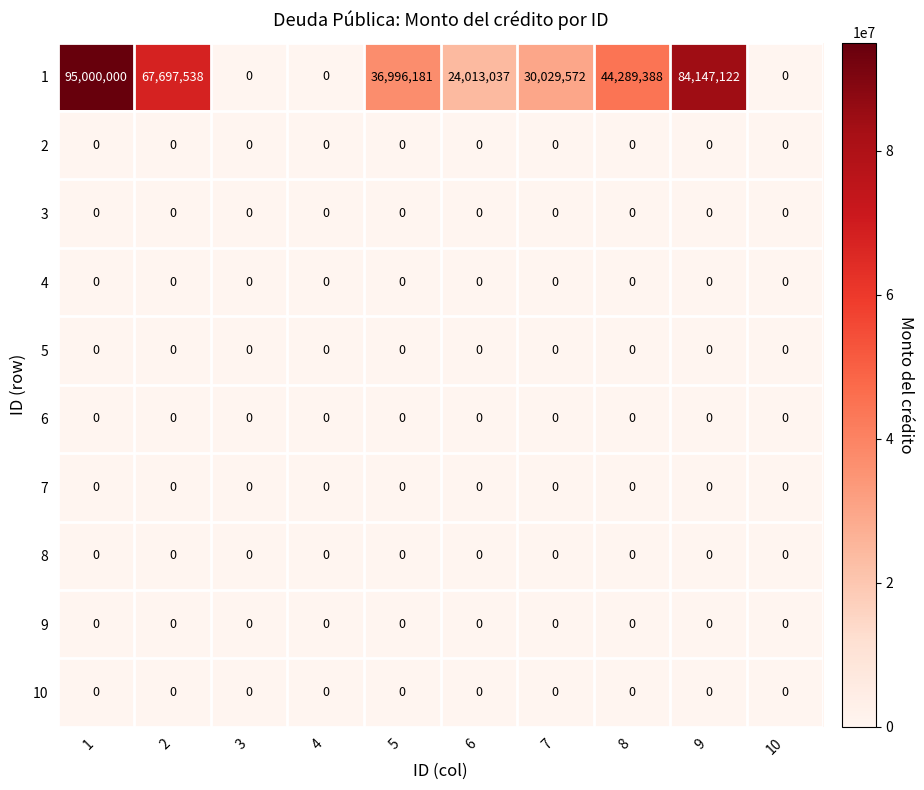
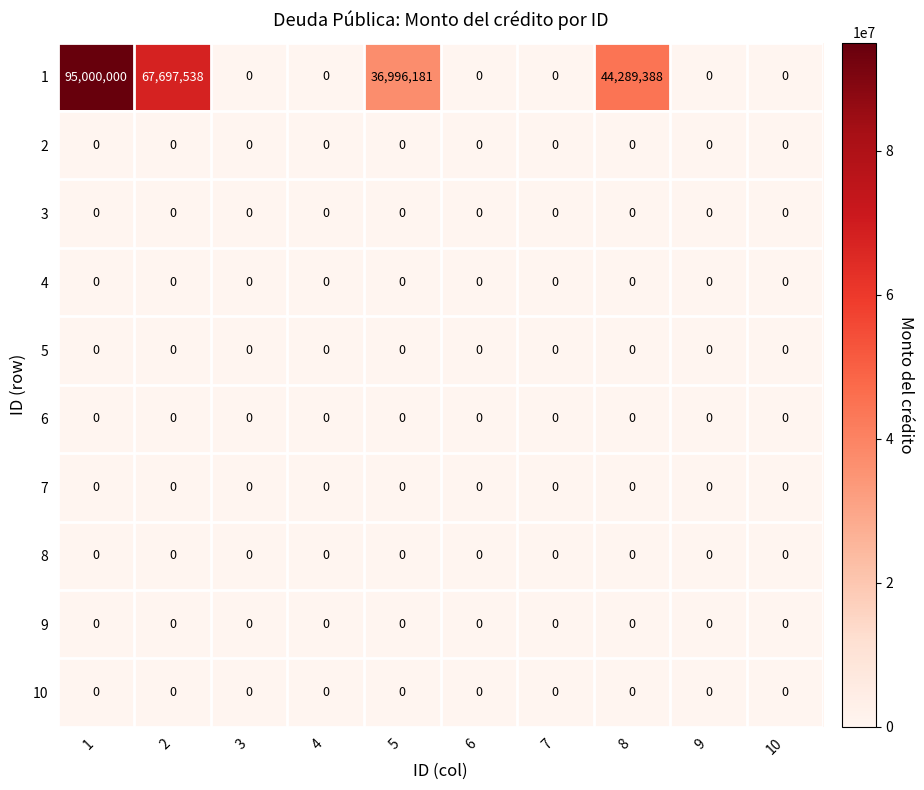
  {
    "1": {
      "1": "95,000,000",
      "2": "67,697,538",
      "3": "0",
      "4": "0",
      "5": "36,996,181",
-     "6": "24,013,037",
-     "7": "30,029,572",
+     "6": "0",
+     "7": "0",
      "8": "44,289,388",
-     "9": "84,147,122",
+     "9": "0",
      "10": "0"
    },
    "2": {
      "1": "0",
      "2": "0",
      "3": "0",
      "4": "0",
      "5": "0",
      "6": "0",
      "7": "0",
      "8": "0",
      "9": "0",
      "10": "0"
    },
    "3": {
      "1": "0",
      "2": "0",
      "3": "0",
      "4": "0",
      "5": "0",
      "6": "0",
      "7": "0",
      "8": "0",
      "9": "0",
      "10": "0"
    },
    "4": {
      "1": "0",
      "2": "0",
      "3": "0",
      "4": "0",
      "5": "0",
      "6": "0",
      "7": "0",
      "8": "0",
      "9": "0",
      "10": "0"
    },
    "5": {
      "1": "0",
      "2": "0",
      "3": "0",
      "4": "0",
      "5": "0",
      "6": "0",
      "7": "0",
      "8": "0",
      "9": "0",
      "10": "0"
    },
    "6": {
      "1": "0",
      "2": "0",
      "3": "0",
      "4": "0",
      "5": "0",
      "6": "0",
      "7": "0",
      "8": "0",
      "9": "0",
      "10": "0"
    },
    "7": {
      "1": "0",
      "2": "0",
      "3": "0",
      "4": "0",
      "5": "0",
      "6": "0",
      "7": "0",
      "8": "0",
      "9": "0",
      "10": "0"
    },
    "8": {
      "1": "0",
      "2": "0",
      "3": "0",
      "4": "0",
      "5": "0",
      "6": "0",
      "7": "0",
      "8": "0",
      "9": "0",
      "10": "0"
    },
    "9": {
      "1": "0",
      "2": "0",
      "3": "0",
      "4": "0",
      "5": "0",
      "6": "0",
      "7": "0",
      "8": "0",
      "9": "0",
      "10": "0"
    },
    "10": {
      "1": "0",
      "2": "0",
      "3": "0",
      "4": "0",
      "5": "0",
      "6": "0",
      "7": "0",
      "8": "0",
      "9": "0",
      "10": "0"
    }
  }
